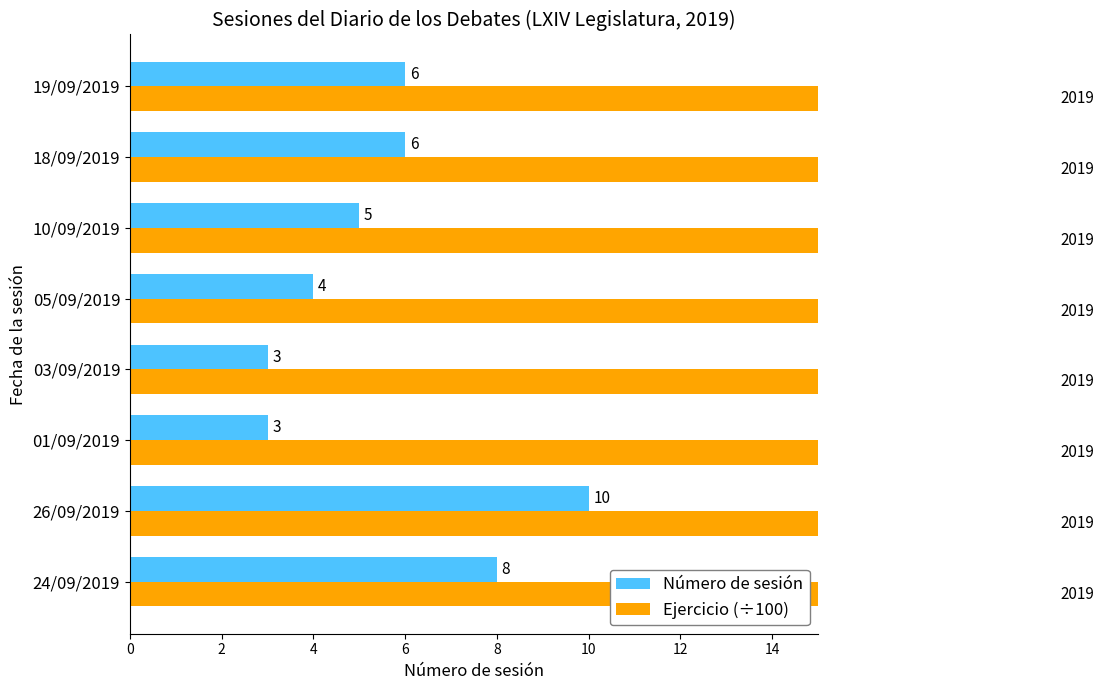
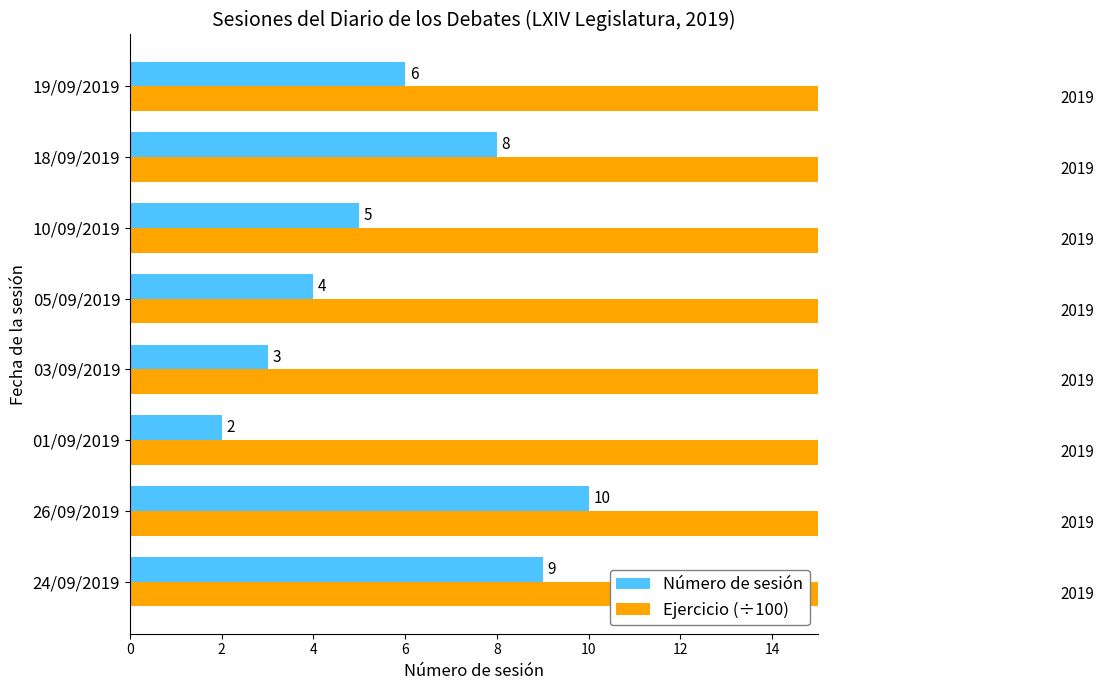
  {
    "Número de sesión": {
      "19/09/2019": 6,
-     "18/09/2019": 6,
+     "18/09/2019": 8,
      "10/09/2019": 5,
      "05/09/2019": 4,
      "03/09/2019": 3,
-     "01/09/2019": 3,
+     "01/09/2019": 2,
      "26/09/2019": 10,
-     "24/09/2019": 8
+     "24/09/2019": 9
    }
  }
